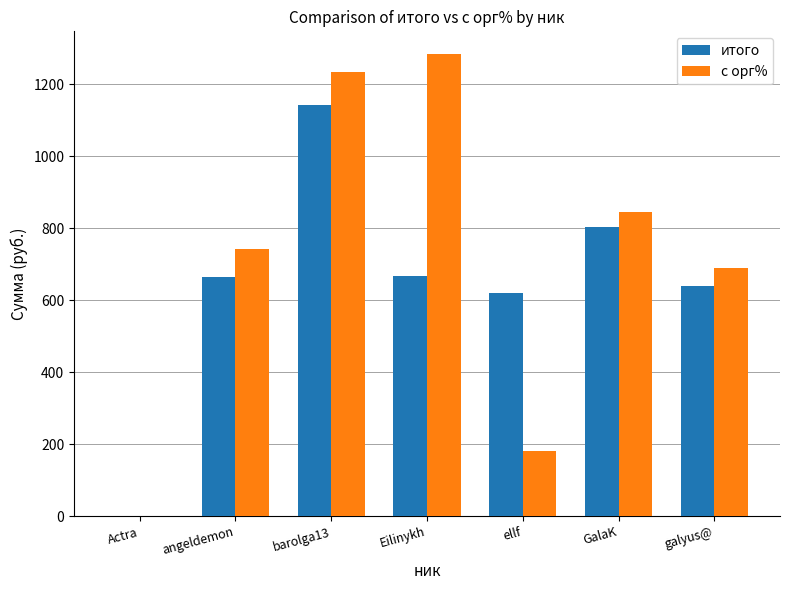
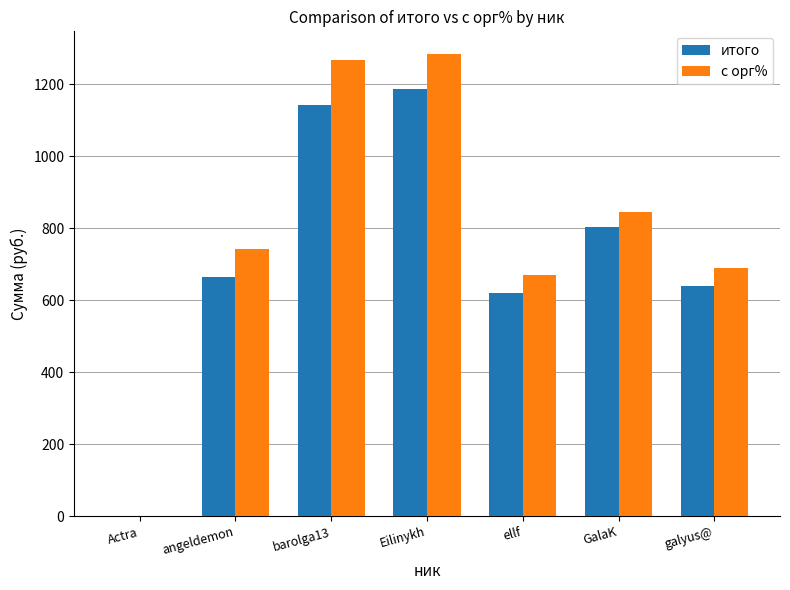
  {
    "итого": {
      "Actra": 0,
      "angeldemon": 660,
      "barolga13": 1140,
-     "Eilinykh": 670,
+     "Eilinykh": 1190,
      "ellf": 620,
      "GalaK": 800,
      "galyus@": 640
    },
    "с орг%": {
      "Actra": 0,
      "angeldemon": 740,
-     "barolga13": 1240,
+     "barolga13": 1270,
      "Eilinykh": 1280,
-     "ellf": 180,
+     "ellf": 670,
      "GalaK": 850,
      "galyus@": 690
    }
  }
